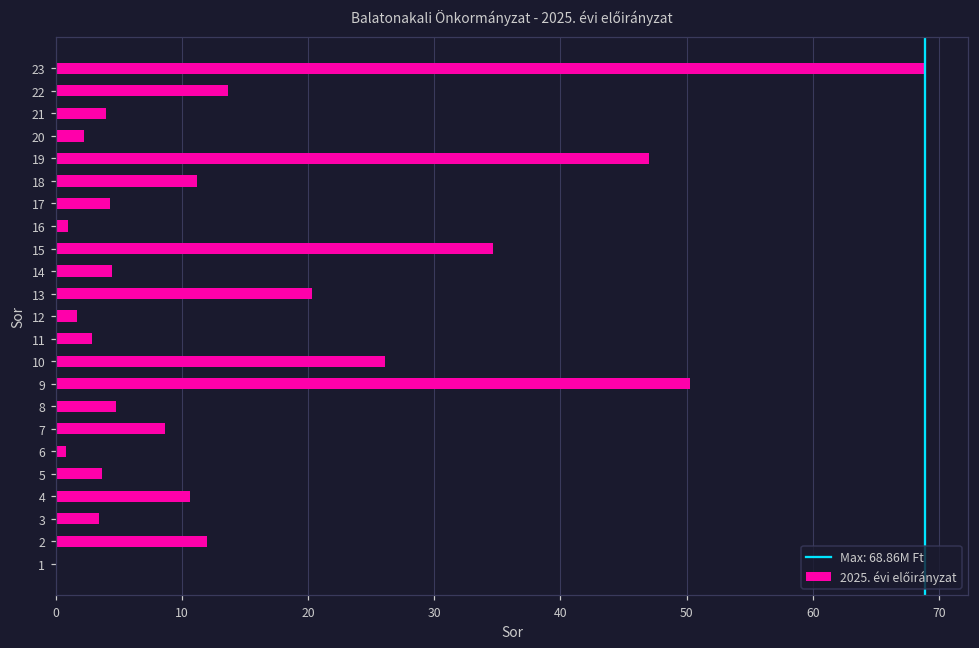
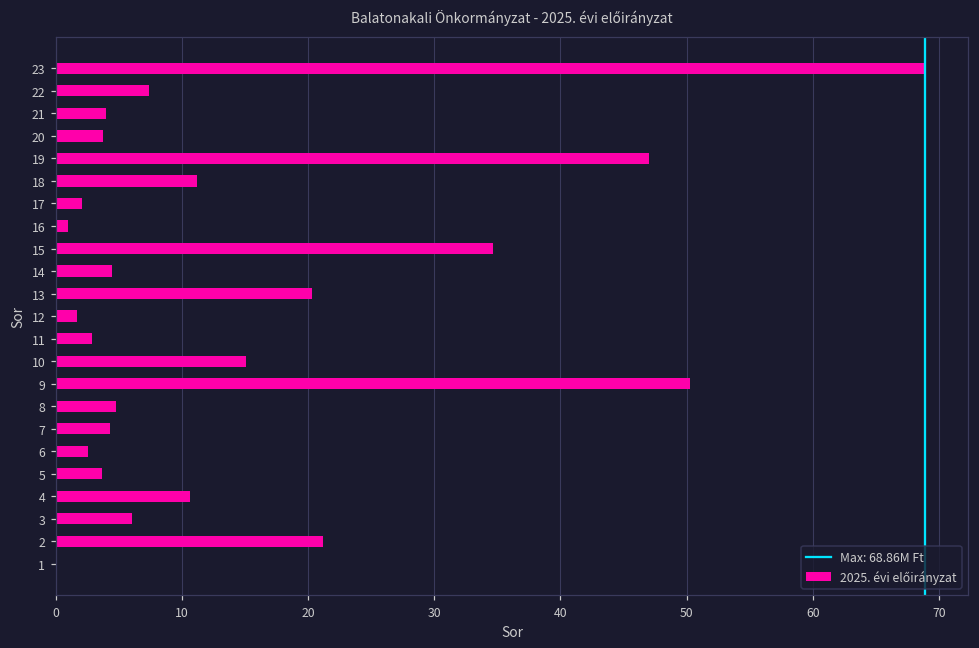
  {
    "23": 68.9,
-   "22": 13.7,
+   "22": 7.4,
    "21": 4.0,
-   "20": 2.3,
+   "20": 3.8,
    "19": 47.0,
    "18": 11.2,
-   "17": 4.3,
+   "17": 2.0,
    "16": 1.0,
    "15": 34.6,
    "14": 4.4,
    "13": 20.3,
    "12": 1.7,
    "11": 2.9,
-   "10": 26.1,
+   "10": 15.1,
    "9": 50.3,
    "8": 4.8,
-   "7": 8.6,
-   "6": 0.8,
+   "7": 4.3,
+   "6": 2.5,
    "5": 3.6,
    "4": 10.7,
-   "3": 3.4,
-   "2": 12.0,
+   "3": 6.1,
+   "2": 21.2,
    "1": 0.0
  }
